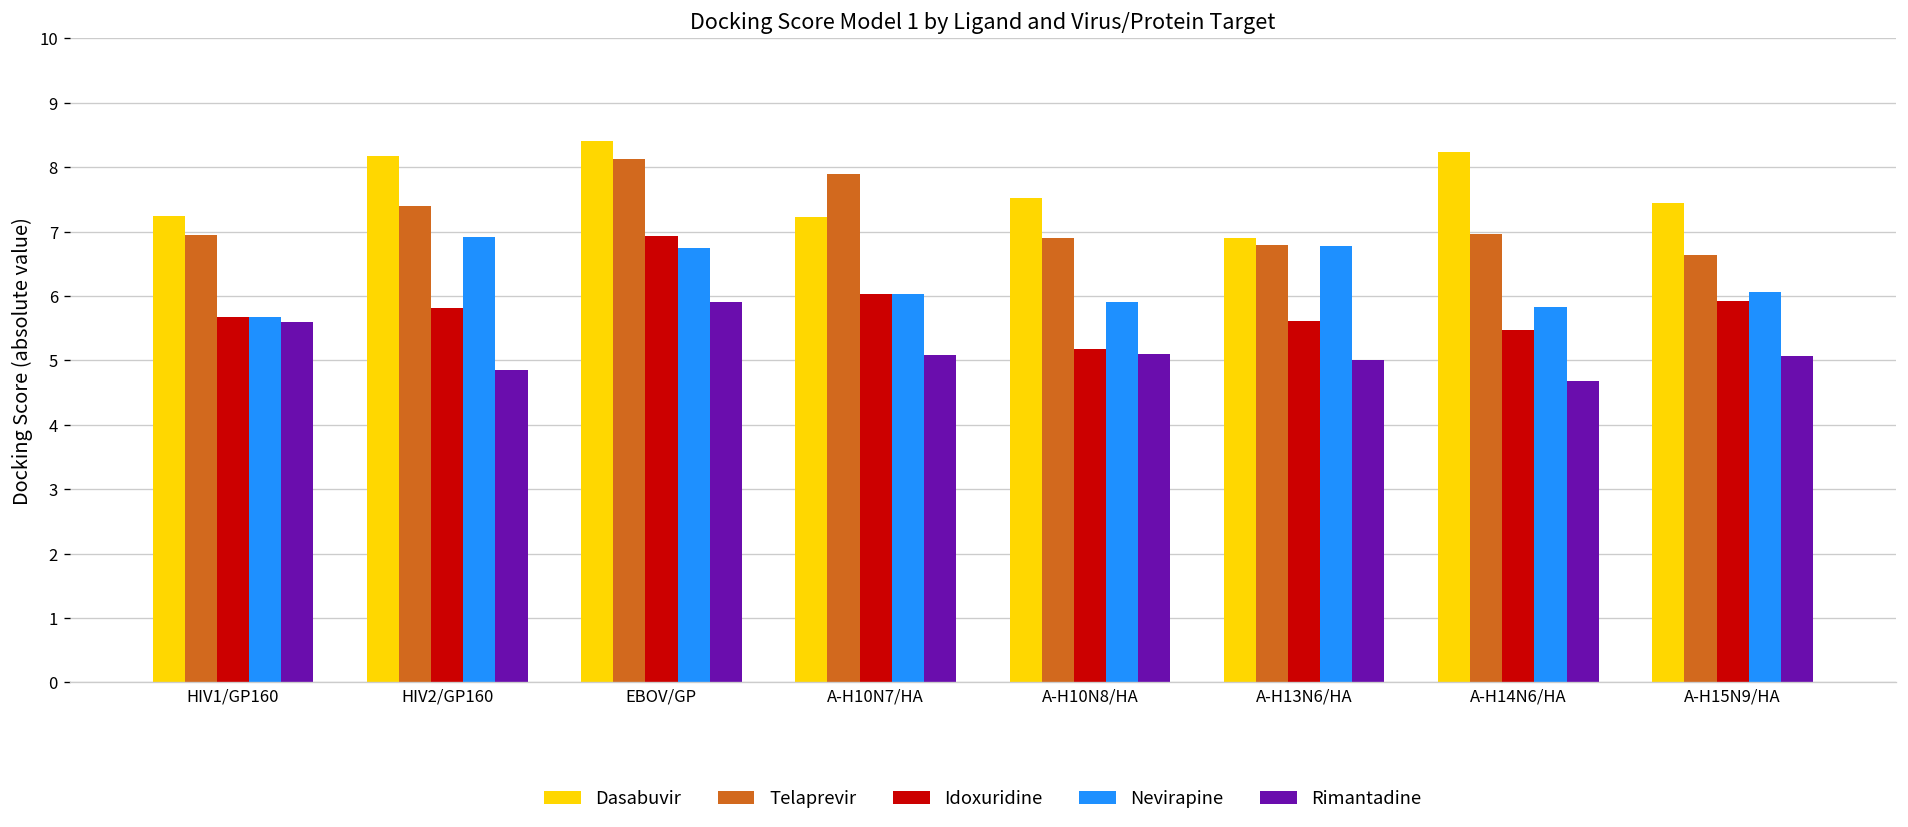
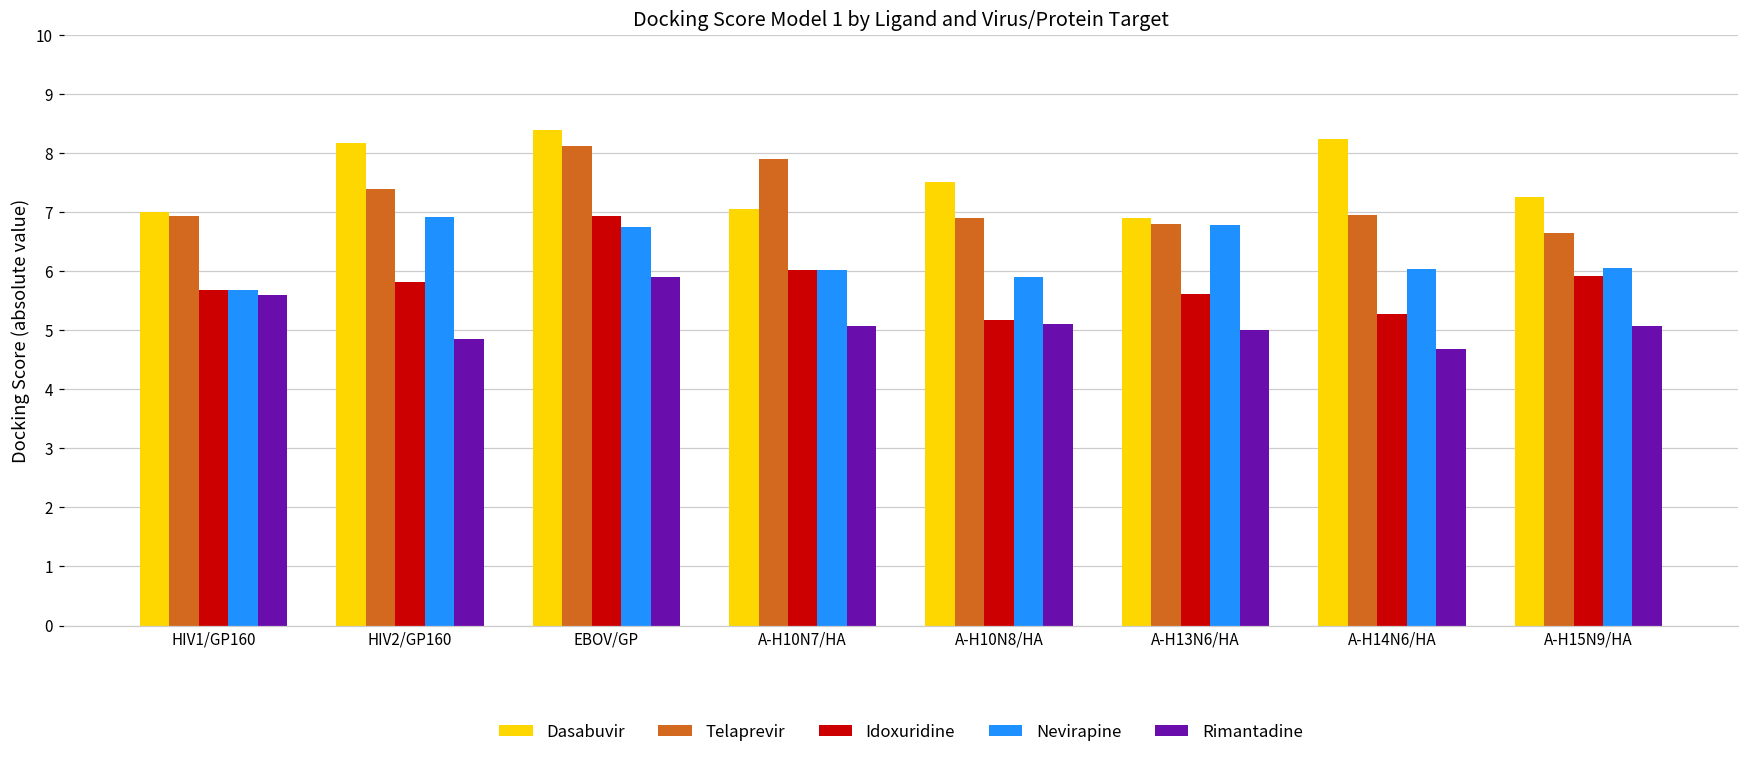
  {
    "Dasabuvir": {
-     "HIV1/GP160": 7.2,
+     "HIV1/GP160": 7.0,
      "HIV2/GP160": 8.2,
      "EBOV/GP": 8.4,
-     "A-H10N7/HA": 7.2,
+     "A-H10N7/HA": 7.1,
      "A-H10N8/HA": 7.5,
      "A-H13N6/HA": 6.9,
      "A-H14N6/HA": 8.2,
-     "A-H15N9/HA": 7.4
+     "A-H15N9/HA": 7.3
    },
    "Telaprevir": {
      "HIV1/GP160": 6.9,
      "HIV2/GP160": 7.4,
      "EBOV/GP": 8.1,
      "A-H10N7/HA": 7.9,
      "A-H10N8/HA": 6.9,
      "A-H13N6/HA": 6.8,
      "A-H14N6/HA": 7.0,
      "A-H15N9/HA": 6.6
    },
    "Idoxuridine": {
      "HIV1/GP160": 5.7,
      "HIV2/GP160": 5.8,
      "EBOV/GP": 6.9,
      "A-H10N7/HA": 6.0,
      "A-H10N8/HA": 5.2,
      "A-H13N6/HA": 5.6,
-     "A-H14N6/HA": 5.5,
+     "A-H14N6/HA": 5.3,
      "A-H15N9/HA": 5.9
    },
    "Nevirapine": {
      "HIV1/GP160": 5.7,
      "HIV2/GP160": 6.9,
      "EBOV/GP": 6.8,
      "A-H10N7/HA": 6.0,
      "A-H10N8/HA": 5.9,
      "A-H13N6/HA": 6.8,
-     "A-H14N6/HA": 5.8,
+     "A-H14N6/HA": 6.0,
      "A-H15N9/HA": 6.1
    },
    "Rimantadine": {
      "HIV1/GP160": 5.6,
      "HIV2/GP160": 4.9,
      "EBOV/GP": 5.9,
      "A-H10N7/HA": 5.1,
      "A-H10N8/HA": 5.1,
      "A-H13N6/HA": 5.0,
      "A-H14N6/HA": 4.7,
      "A-H15N9/HA": 5.1
    }
  }
